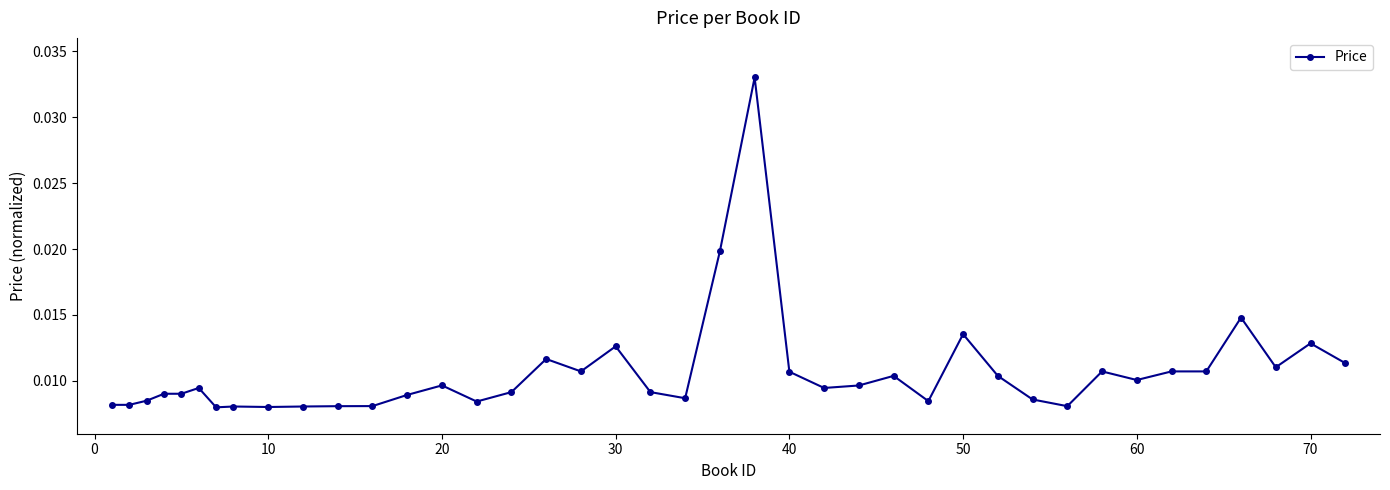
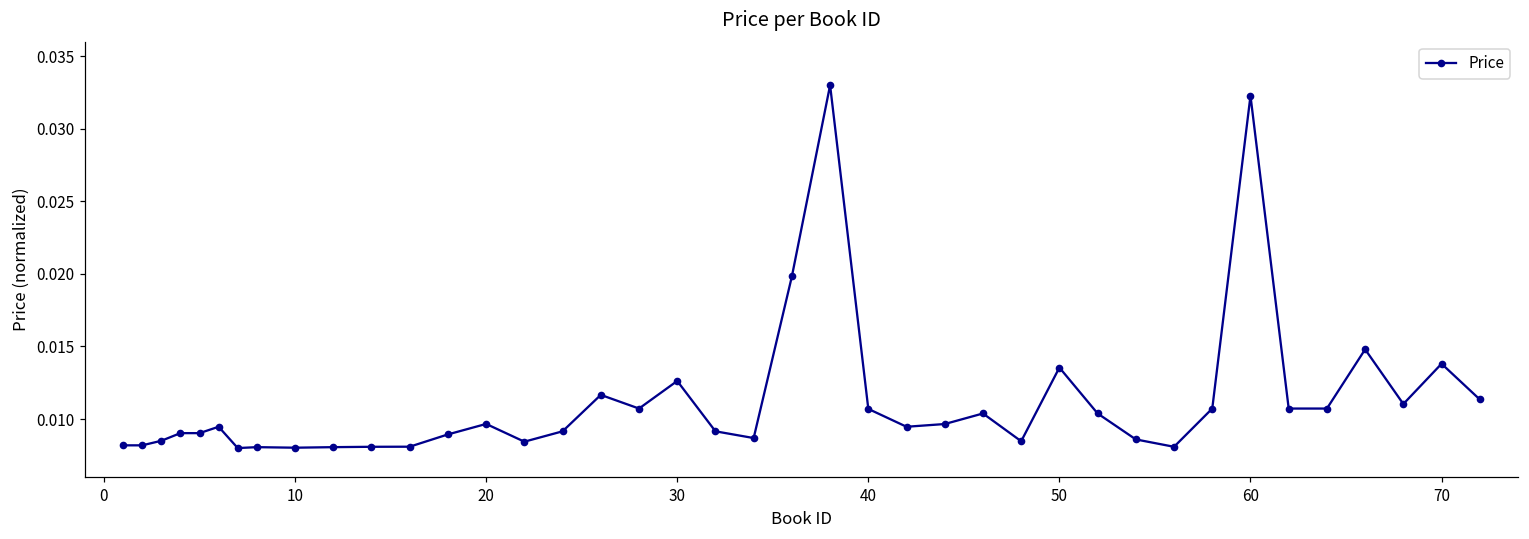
  {
    "10": 0.0080,
    "20": 0.0097,
    "30": 0.0126,
    "40": 0.0107,
    "50": 0.0135,
-   "60": 0.0101,
-   "70": 0.0128
+   "60": 0.0323,
+   "70": 0.0138
  }
